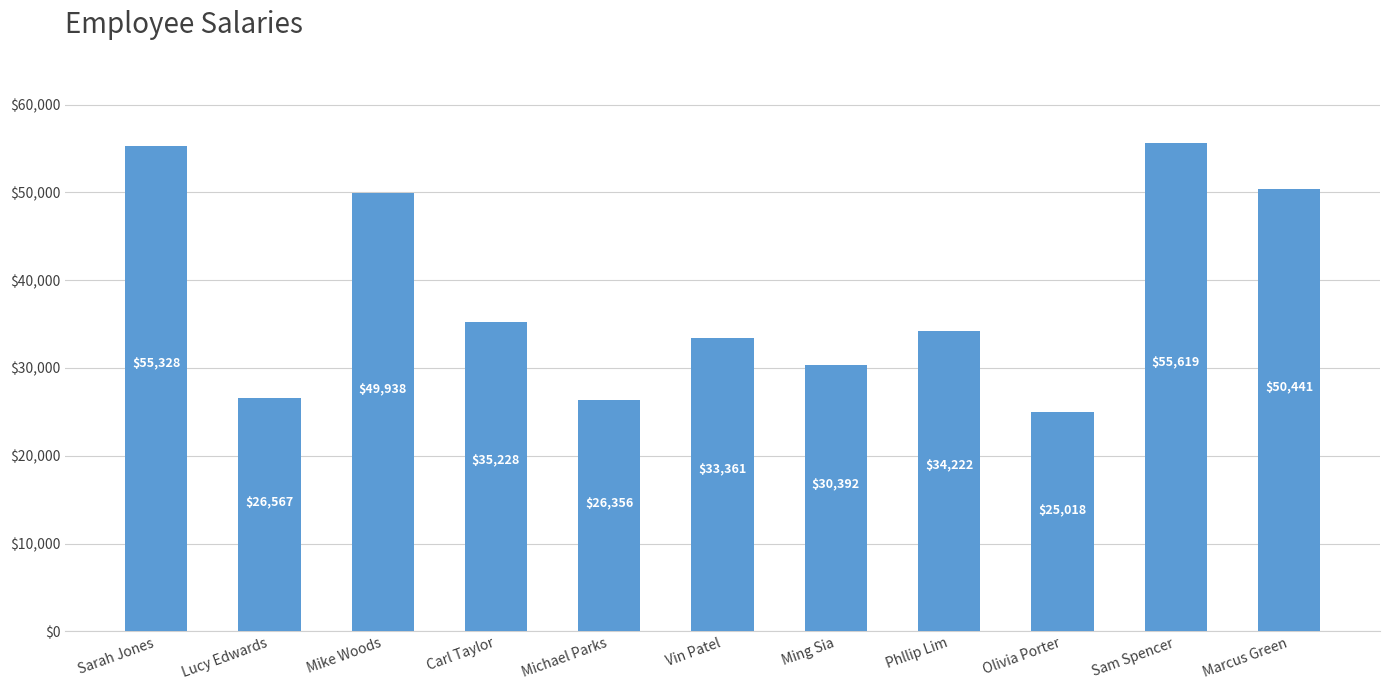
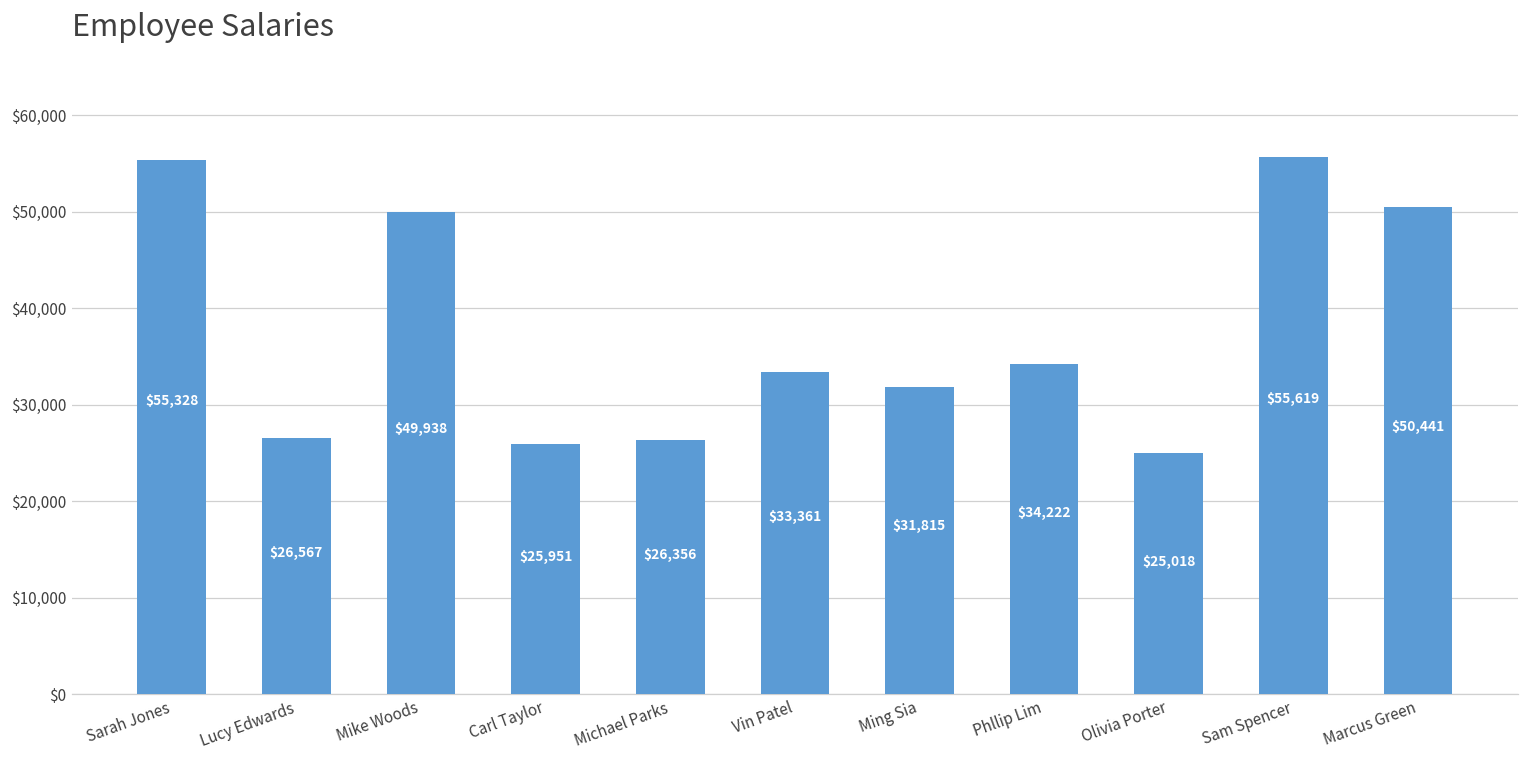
  {
    "Sarah Jones": "$55,328",
    "Lucy Edwards": "$26,567",
    "Mike Woods": "$49,938",
-   "Carl Taylor": "$35,228",
+   "Carl Taylor": "$25,951",
    "Michael Parks": "$26,356",
    "Vin Patel": "$33,361",
-   "Ming Sia": "$30,392",
+   "Ming Sia": "$31,815",
    "Phllip Lim": "$34,222",
    "Olivia Porter": "$25,018",
    "Sam Spencer": "$55,619",
    "Marcus Green": "$50,441"
  }
